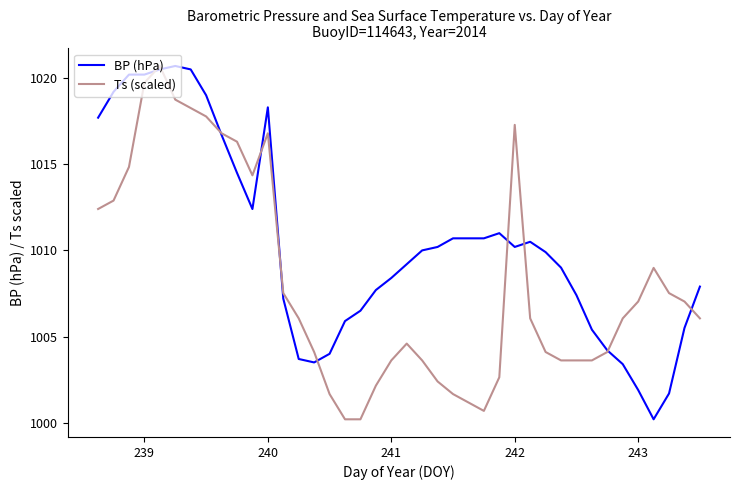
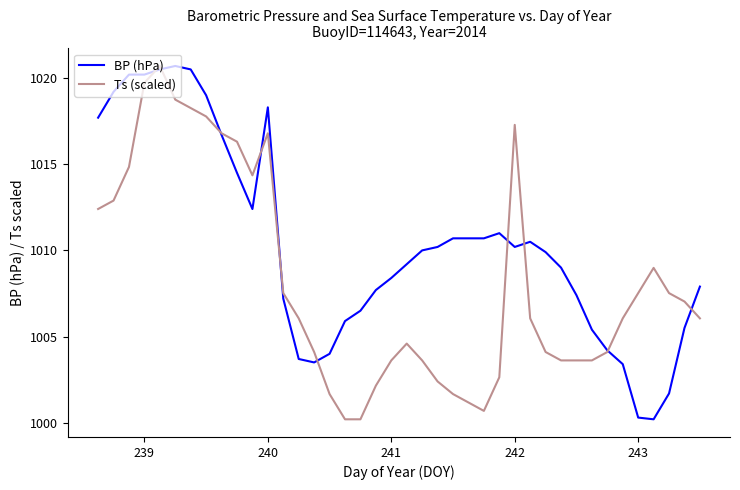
  {
    "BP (hPa)": {
      "240": 1018.3,
      "241": 1008.4,
      "242": 1010.2,
-     "243": 1001.9
+     "243": 1000.3
    },
    "Ts (scaled)": {
      "240": 1016.8,
      "241": 1003.6,
      "242": 1017.3,
-     "243": 1007.0
+     "243": 1007.5
    }
  }
